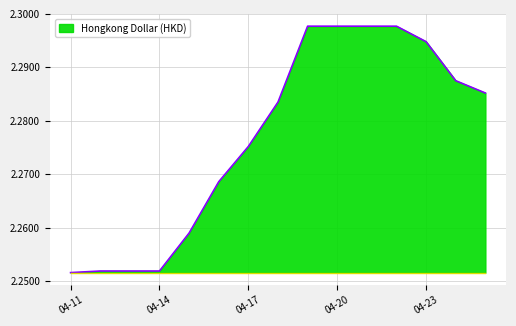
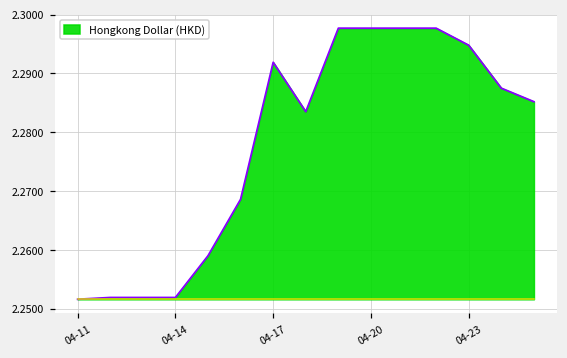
  {
    "Hongkong Dollar (HKD)": {
-     "04-17": 2.275,
+     "04-17": 2.292,
      "04-20": 2.298,
      "04-23": 2.295
    }
  }
